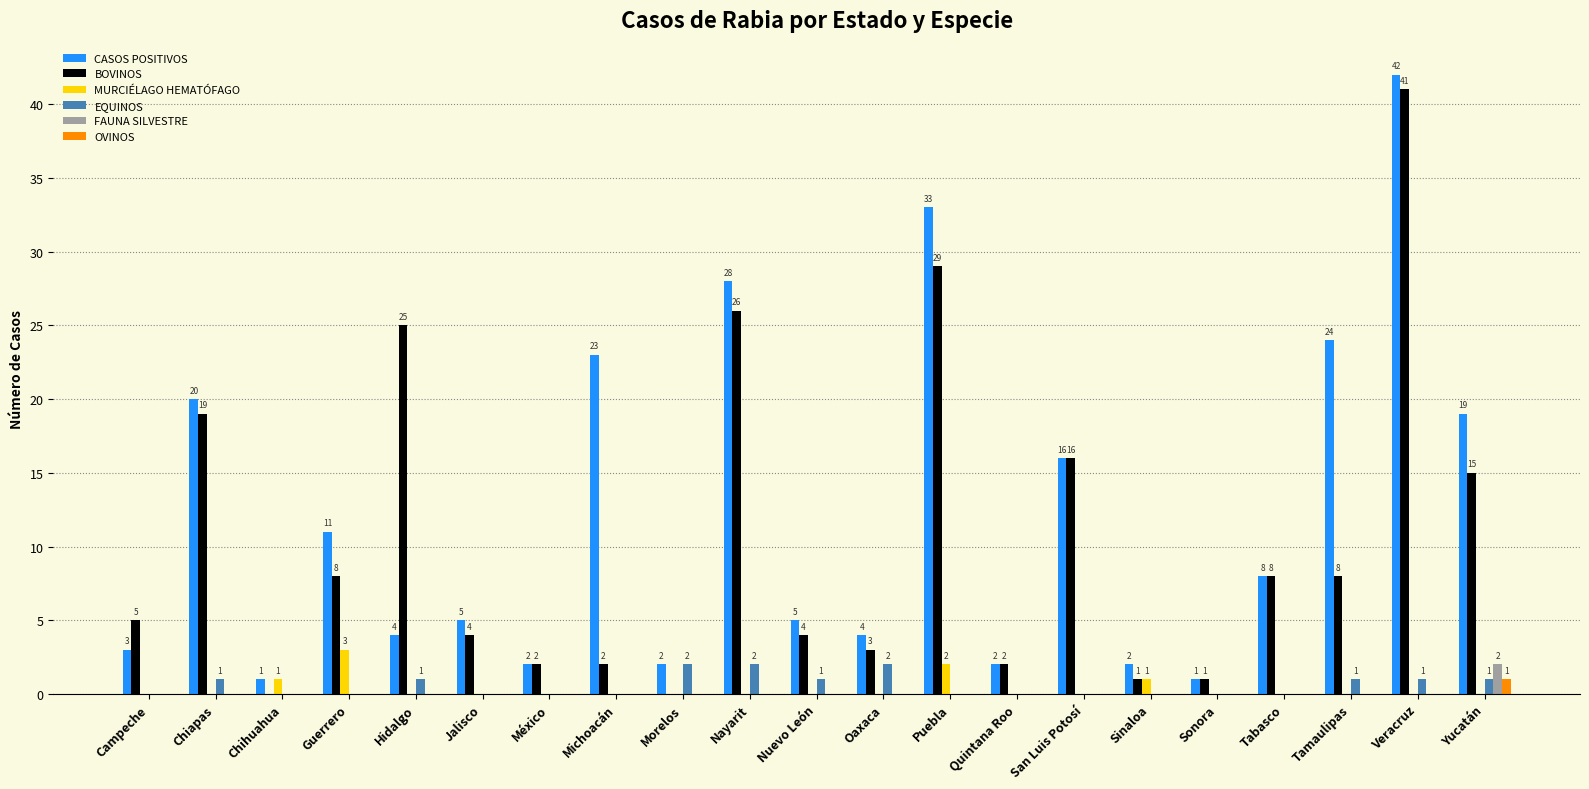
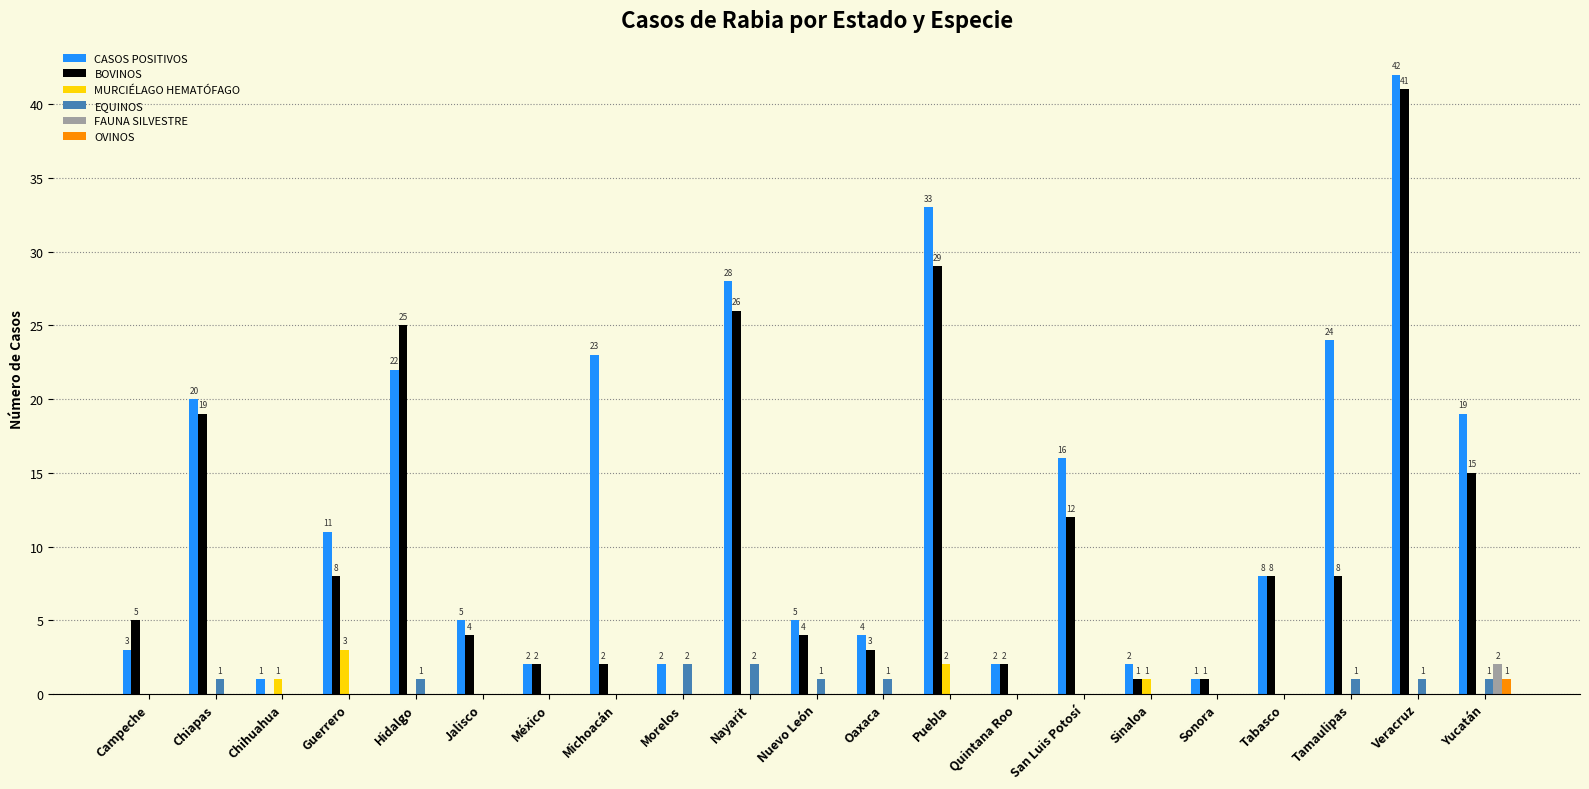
  {
    "CASOS POSITIVOS": {
      "Campeche": 3,
      "Chiapas": 20,
      "Chihuahua": 1,
      "Guerrero": 11,
-     "Hidalgo": 4,
+     "Hidalgo": 22,
      "Jalisco": 5,
      "México": 2,
      "Michoacán": 23,
      "Morelos": 2,
      "Nayarit": 28,
      "Nuevo León": 5,
      "Oaxaca": 4,
      "Puebla": 33,
      "Quintana Roo": 2,
      "San Luis Potosí": 16,
      "Sinaloa": 2,
      "Sonora": 1,
      "Tabasco": 8,
      "Tamaulipas": 24,
      "Veracruz": 42,
      "Yucatán": 19
    },
    "BOVINOS": {
      "Campeche": 5,
      "Chiapas": 19,
      "Guerrero": 8,
      "Hidalgo": 25,
      "Jalisco": 4,
      "México": 2,
      "Michoacán": 2,
      "Nayarit": 26,
      "Nuevo León": 4,
      "Oaxaca": 3,
      "Puebla": 29,
      "Quintana Roo": 2,
-     "San Luis Potosí": 16,
+     "San Luis Potosí": 12,
      "Sinaloa": 1,
      "Sonora": 1,
      "Tabasco": 8,
      "Tamaulipas": 8,
      "Veracruz": 41,
      "Yucatán": 15
    },
    "MURCIÉLAGO HEMATÓFAGO": {
      "Chihuahua": 1,
      "Guerrero": 3,
      "Puebla": 2,
      "Sinaloa": 1
    },
    "EQUINOS": {
      "Chiapas": 1,
      "Hidalgo": 1,
      "Morelos": 2,
      "Nayarit": 2,
      "Nuevo León": 1,
-     "Oaxaca": 2,
+     "Oaxaca": 1,
      "Tamaulipas": 1,
      "Veracruz": 1,
      "Yucatán": 1
    },
    "FAUNA SILVESTRE": {
      "Yucatán": 2
    },
    "OVINOS": {
      "Yucatán": 1
    }
  }
